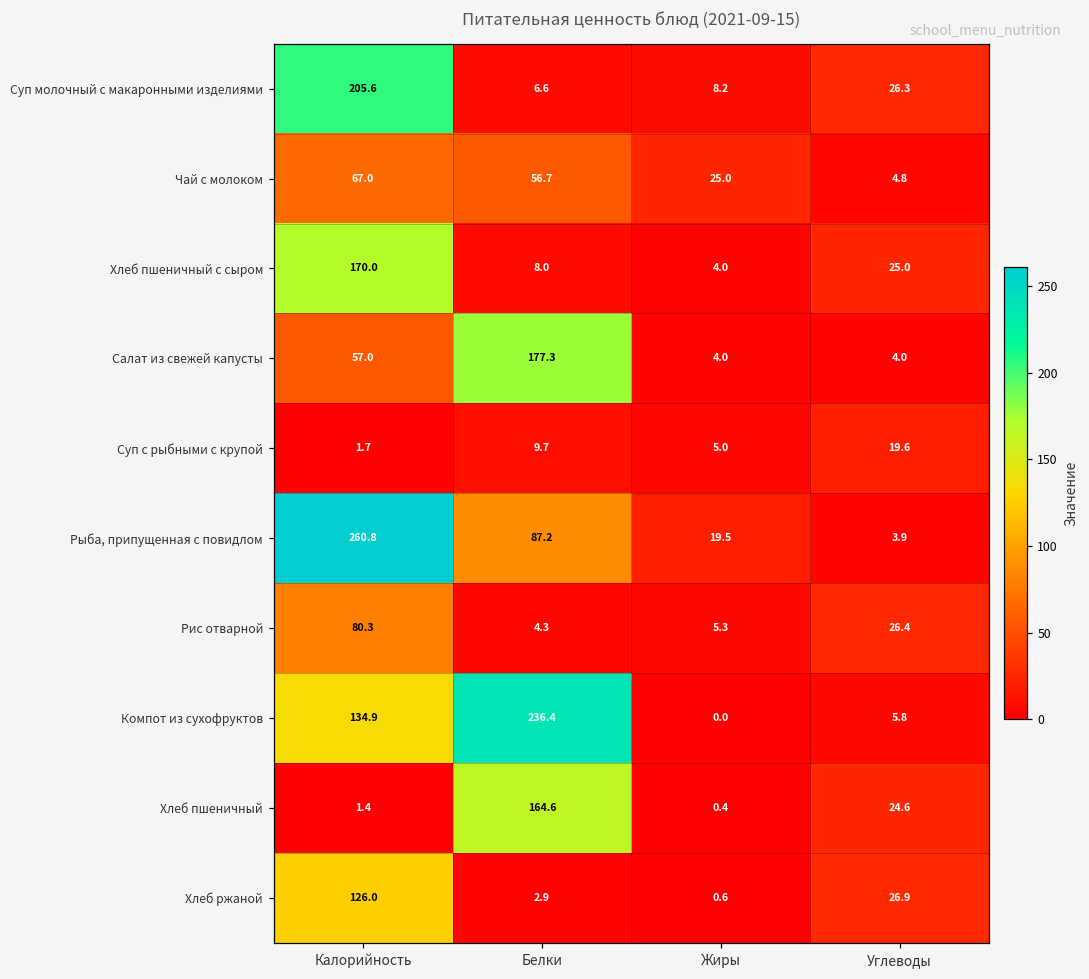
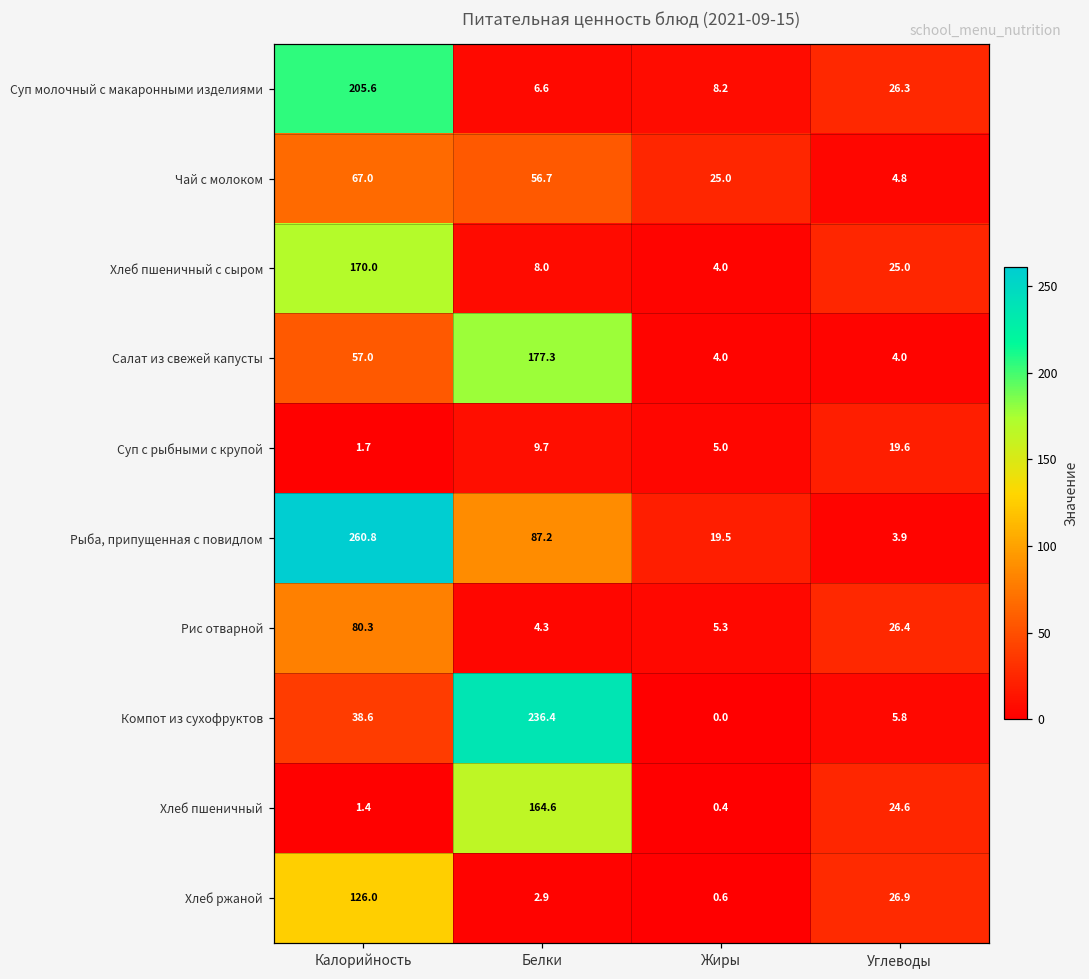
  {
    "Суп молочный с макаронными изделиями": {
      "Калорийность": 205.6,
      "Белки": 6.6,
      "Жиры": 8.2,
      "Углеводы": 26.3
    },
    "Чай с молоком": {
      "Калорийность": 67.0,
      "Белки": 56.7,
      "Жиры": 25.0,
      "Углеводы": 4.8
    },
    "Хлеб пшеничный с сыром": {
      "Калорийность": 170.0,
      "Белки": 8.0,
      "Жиры": 4.0,
      "Углеводы": 25.0
    },
    "Салат из свежей капусты": {
      "Калорийность": 57.0,
      "Белки": 177.3,
      "Жиры": 4.0,
      "Углеводы": 4.0
    },
    "Суп с рыбными с крупой": {
      "Калорийность": 1.7,
      "Белки": 9.7,
      "Жиры": 5.0,
      "Углеводы": 19.6
    },
    "Рыба, припущенная с повидлом": {
      "Калорийность": 260.8,
      "Белки": 87.2,
      "Жиры": 19.5,
      "Углеводы": 3.9
    },
    "Рис отварной": {
      "Калорийность": 80.3,
      "Белки": 4.3,
      "Жиры": 5.3,
      "Углеводы": 26.4
    },
    "Компот из сухофруктов": {
-     "Калорийность": 134.9,
+     "Калорийность": 38.6,
      "Белки": 236.4,
      "Жиры": 0.0,
      "Углеводы": 5.8
    },
    "Хлеб пшеничный": {
      "Калорийность": 1.4,
      "Белки": 164.6,
      "Жиры": 0.4,
      "Углеводы": 24.6
    },
    "Хлеб ржаной": {
      "Калорийность": 126.0,
      "Белки": 2.9,
      "Жиры": 0.6,
      "Углеводы": 26.9
    }
  }
